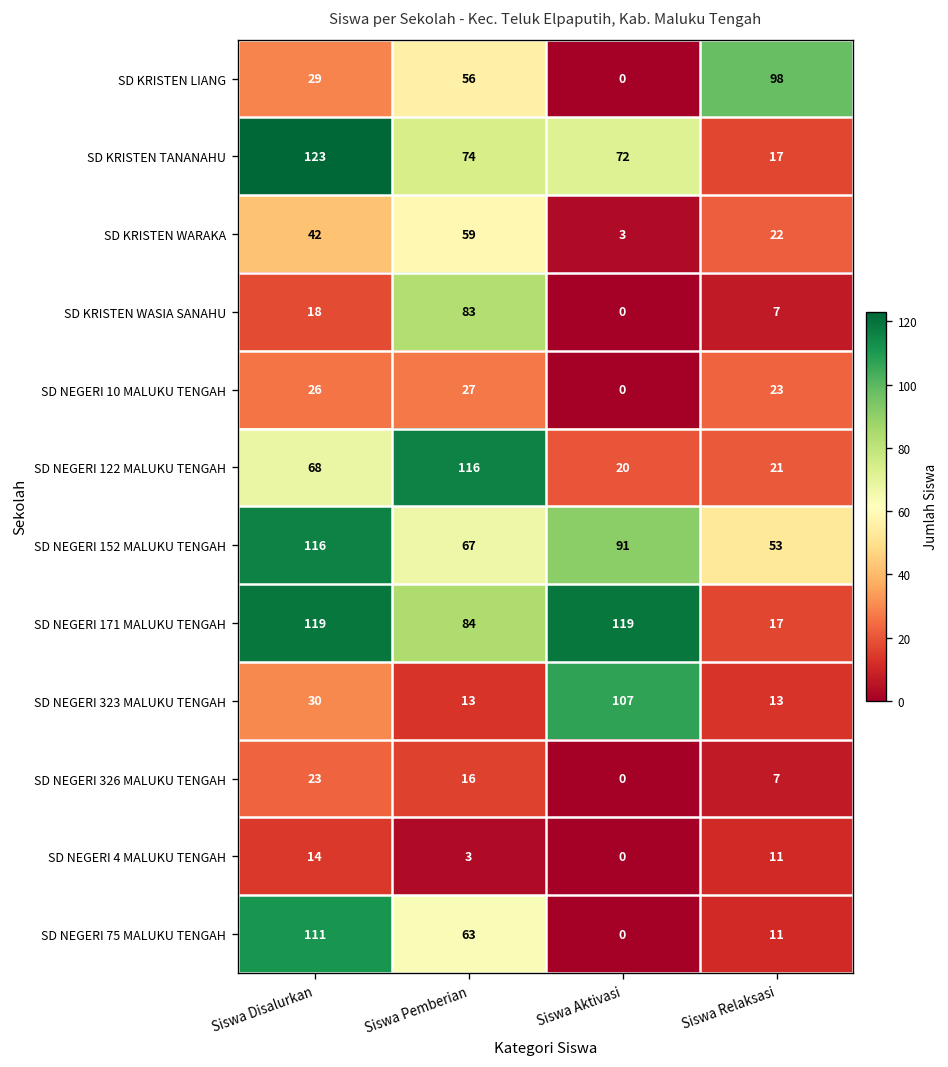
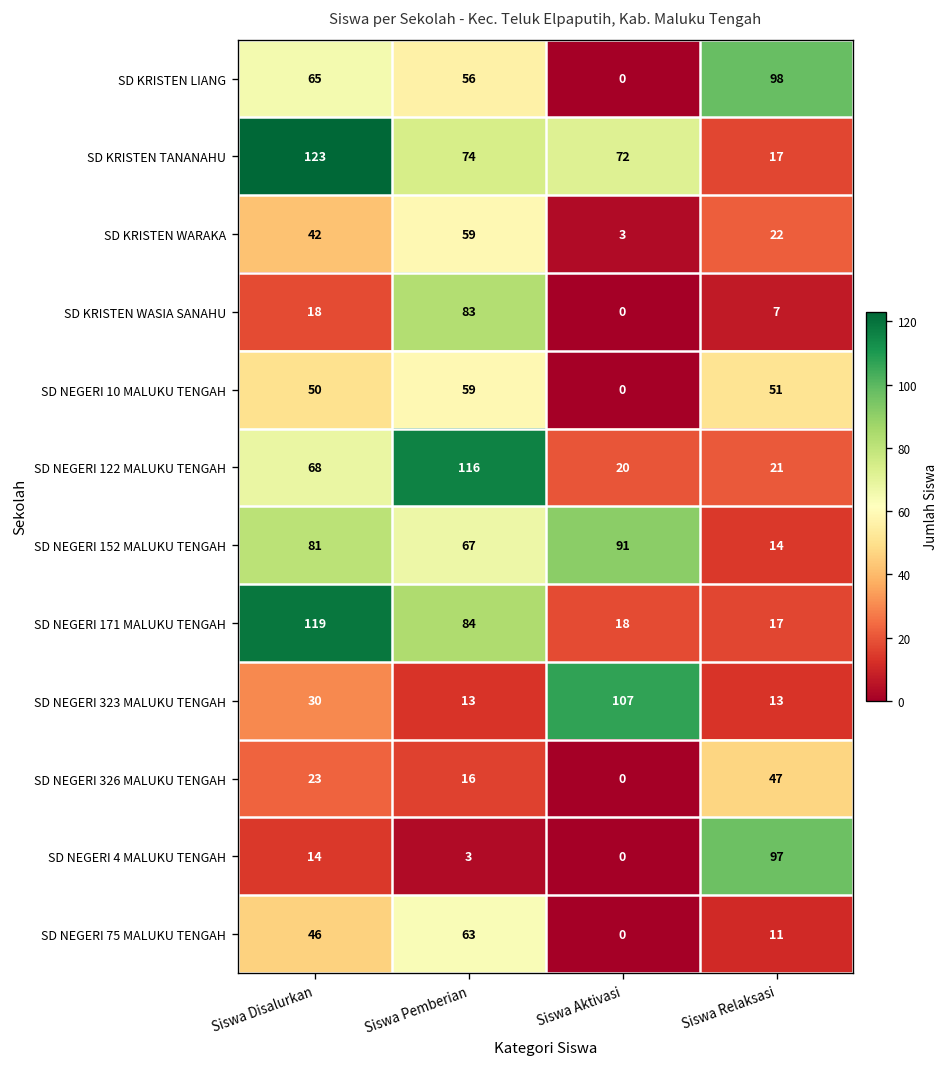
  {
    "SD KRISTEN LIANG": {
-     "Siswa Disalurkan": 29,
+     "Siswa Disalurkan": 65,
      "Siswa Pemberian": 56,
      "Siswa Aktivasi": 0,
      "Siswa Relaksasi": 98
    },
    "SD KRISTEN TANANAHU": {
      "Siswa Disalurkan": 123,
      "Siswa Pemberian": 74,
      "Siswa Aktivasi": 72,
      "Siswa Relaksasi": 17
    },
    "SD KRISTEN WARAKA": {
      "Siswa Disalurkan": 42,
      "Siswa Pemberian": 59,
      "Siswa Aktivasi": 3,
      "Siswa Relaksasi": 22
    },
    "SD KRISTEN WASIA SANAHU": {
      "Siswa Disalurkan": 18,
      "Siswa Pemberian": 83,
      "Siswa Aktivasi": 0,
      "Siswa Relaksasi": 7
    },
    "SD NEGERI 10 MALUKU TENGAH": {
-     "Siswa Disalurkan": 26,
-     "Siswa Pemberian": 27,
+     "Siswa Disalurkan": 50,
+     "Siswa Pemberian": 59,
      "Siswa Aktivasi": 0,
-     "Siswa Relaksasi": 23
+     "Siswa Relaksasi": 51
    },
    "SD NEGERI 122 MALUKU TENGAH": {
      "Siswa Disalurkan": 68,
      "Siswa Pemberian": 116,
      "Siswa Aktivasi": 20,
      "Siswa Relaksasi": 21
    },
    "SD NEGERI 152 MALUKU TENGAH": {
-     "Siswa Disalurkan": 116,
+     "Siswa Disalurkan": 81,
      "Siswa Pemberian": 67,
      "Siswa Aktivasi": 91,
-     "Siswa Relaksasi": 53
+     "Siswa Relaksasi": 14
    },
    "SD NEGERI 171 MALUKU TENGAH": {
      "Siswa Disalurkan": 119,
      "Siswa Pemberian": 84,
-     "Siswa Aktivasi": 119,
+     "Siswa Aktivasi": 18,
      "Siswa Relaksasi": 17
    },
    "SD NEGERI 323 MALUKU TENGAH": {
      "Siswa Disalurkan": 30,
      "Siswa Pemberian": 13,
      "Siswa Aktivasi": 107,
      "Siswa Relaksasi": 13
    },
    "SD NEGERI 326 MALUKU TENGAH": {
      "Siswa Disalurkan": 23,
      "Siswa Pemberian": 16,
      "Siswa Aktivasi": 0,
-     "Siswa Relaksasi": 7
+     "Siswa Relaksasi": 47
    },
    "SD NEGERI 4 MALUKU TENGAH": {
      "Siswa Disalurkan": 14,
      "Siswa Pemberian": 3,
      "Siswa Aktivasi": 0,
-     "Siswa Relaksasi": 11
+     "Siswa Relaksasi": 97
    },
    "SD NEGERI 75 MALUKU TENGAH": {
-     "Siswa Disalurkan": 111,
+     "Siswa Disalurkan": 46,
      "Siswa Pemberian": 63,
      "Siswa Aktivasi": 0,
      "Siswa Relaksasi": 11
    }
  }
